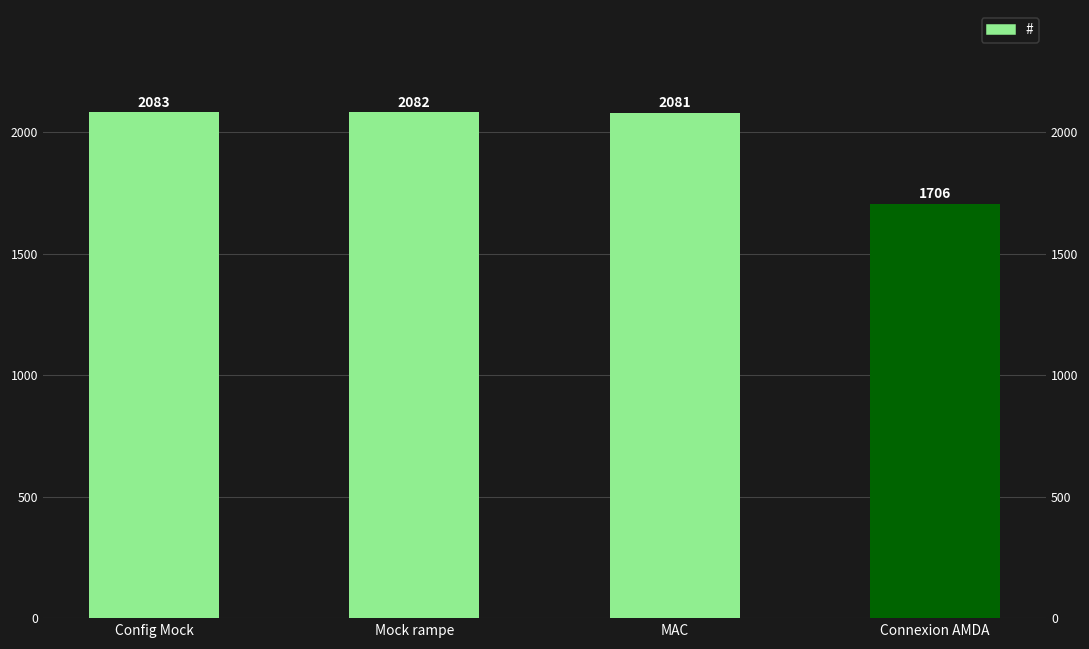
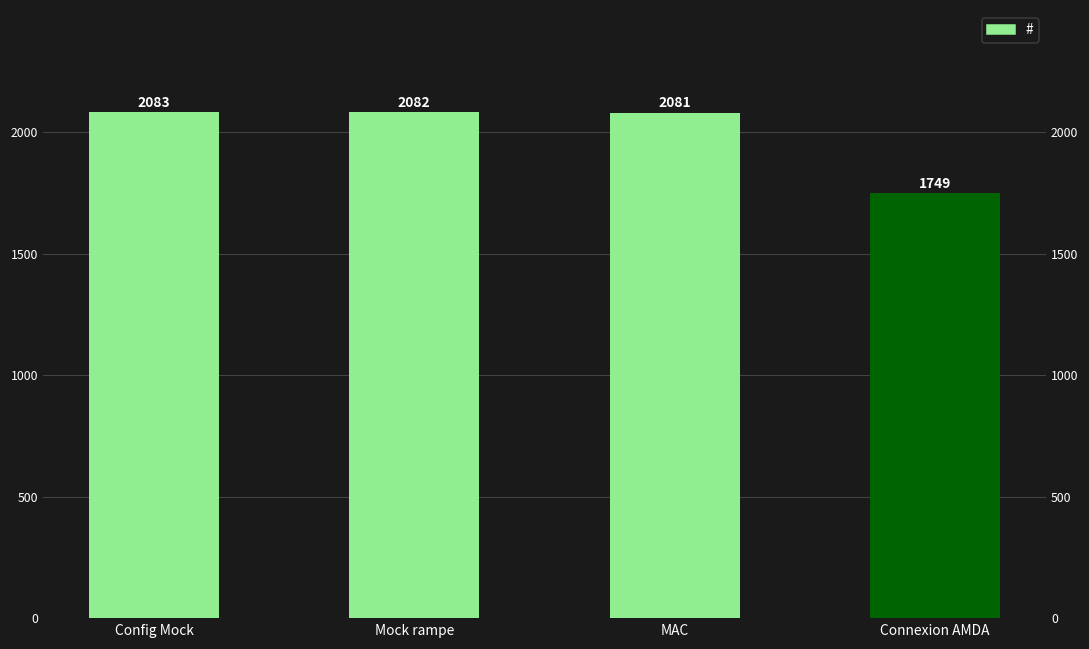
  {
    "Config Mock": 2083,
    "Mock rampe": 2082,
    "MAC": 2081,
-   "Connexion AMDA": 1706
+   "Connexion AMDA": 1749
  }
